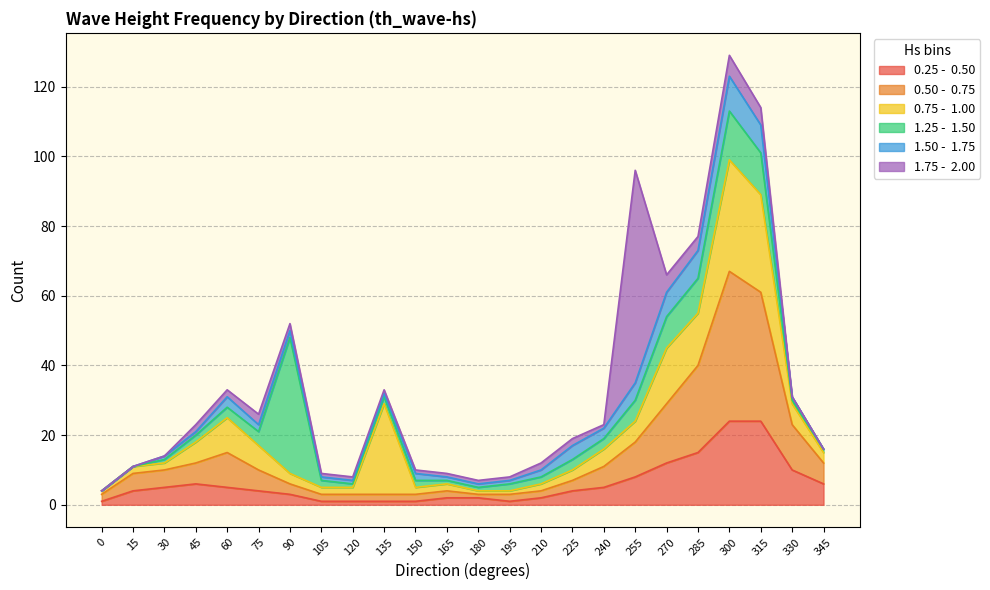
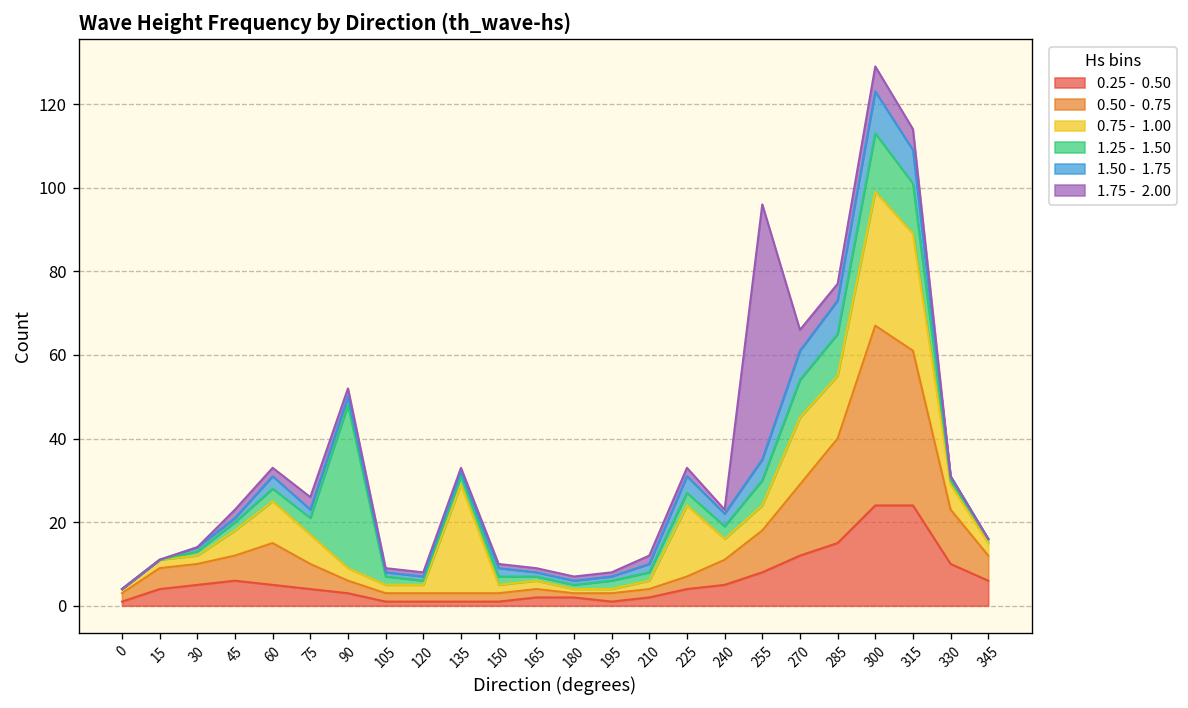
  {
    "0.75 - 1.00": {
      "30": 2,
      "45": 6,
      "60": 10,
      "75": 7,
      "90": 3,
      "105": 2,
      "120": 2,
      "135": 26,
      "150": 2,
      "165": 2,
      "180": 1,
      "195": 1,
      "210": 2,
-     "225": 3,
+     "225": 17,
      "240": 5,
      "255": 6,
      "270": 16,
      "285": 15,
      "300": 32,
      "315": 28,
      "330": 6,
      "345": 3
    },
    "1.25 - 1.50": {
      "30": 1,
      "45": 2,
      "60": 3,
      "75": 4,
      "90": 39,
      "105": 2,
      "120": 1,
      "135": 2,
      "150": 2,
      "165": 1,
      "180": 1,
      "195": 2,
      "210": 2,
      "225": 3,
      "240": 3,
      "255": 6,
      "270": 9,
      "285": 10,
      "300": 14,
      "315": 12,
      "330": 1
    },
    "1.50 - 1.75": {
      "45": 1,
      "60": 3,
      "75": 2,
      "90": 2,
      "105": 1,
      "120": 1,
      "135": 1,
      "150": 2,
      "165": 1,
      "180": 1,
      "195": 1,
      "210": 2,
      "225": 4,
      "240": 3,
      "255": 5,
      "270": 7,
      "285": 8,
      "300": 10,
      "315": 8
    },
    "1.75 - 2.00": {
      "45": 2,
      "60": 2,
      "75": 3,
      "90": 2,
      "105": 1,
      "120": 1,
      "135": 1,
      "150": 1,
      "165": 1,
      "180": 1,
      "195": 1,
      "210": 2,
      "225": 2,
      "240": 1,
      "255": 61,
      "270": 5,
      "285": 4,
      "300": 6,
      "315": 5
    }
  }
